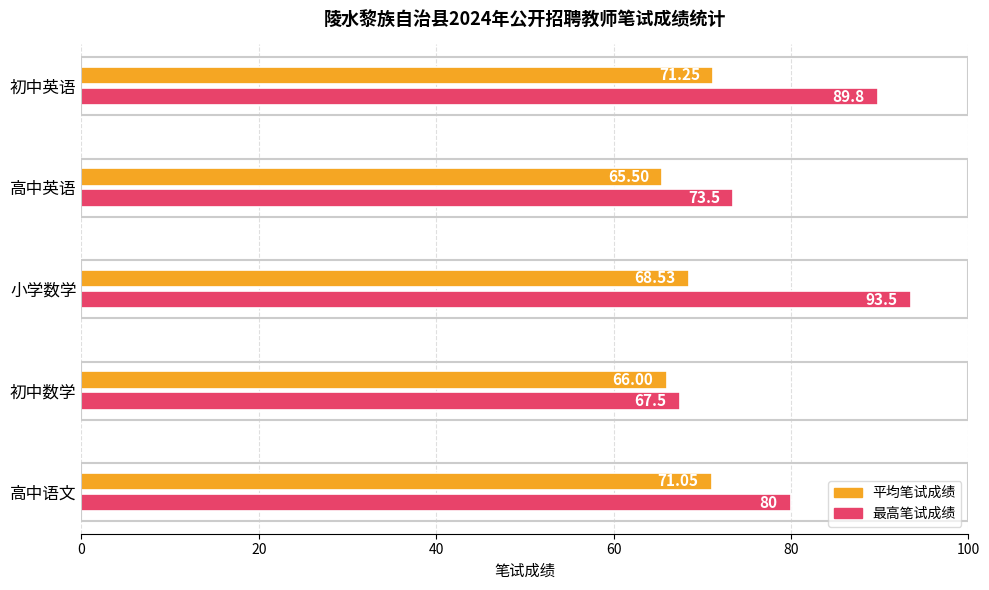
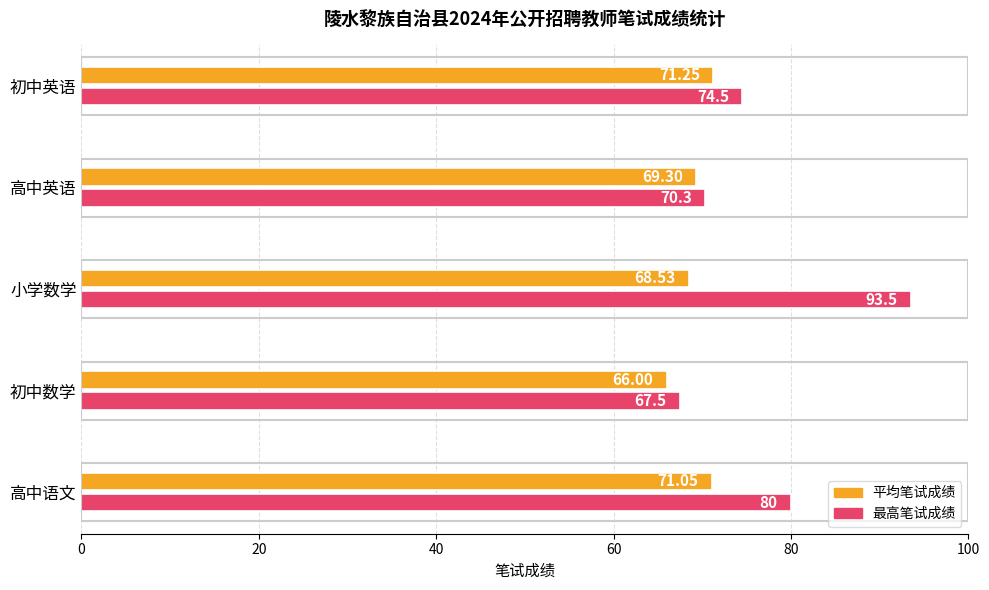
  {
    "平均笔试成绩": {
      "初中英语": 71.25,
-     "高中英语": 65.50,
+     "高中英语": 69.30,
      "小学数学": 68.53,
      "初中数学": 66.00,
      "高中语文": 71.05
    },
    "最高笔试成绩": {
-     "初中英语": 89.8,
-     "高中英语": 73.5,
+     "初中英语": 74.5,
+     "高中英语": 70.3,
      "小学数学": 93.5,
      "初中数学": 67.5,
      "高中语文": 80
    }
  }
